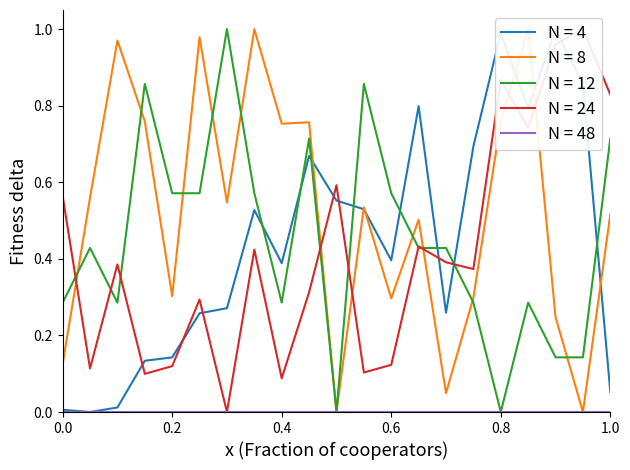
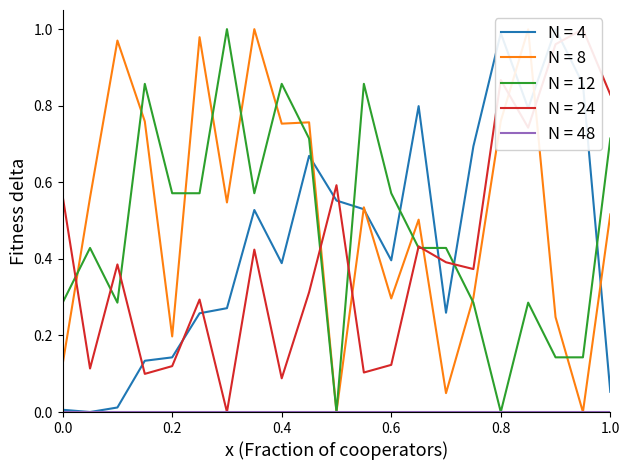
  {
    "N = 4": {
      "0.2": 0.14,
      "0.4": 0.39,
      "0.6": 0.40,
      "1.0": 0.05
    },
    "N = 8": {
      "0.0": 0.13,
-     "0.2": 0.30,
+     "0.2": 0.20,
      "0.4": 0.75,
      "0.6": 0.30,
      "1.0": 0.52
    },
    "N = 12": {
      "0.0": 0.29,
      "0.2": 0.57,
-     "0.4": 0.29,
+     "0.4": 0.86,
      "0.6": 0.57,
      "1.0": 0.71
    },
    "N = 24": {
      "0.0": 0.56,
      "0.2": 0.12,
      "0.4": 0.09,
      "0.6": 0.12,
      "1.0": 0.83
    },
    "N = 48": {
      "0.2": 0.00,
      "0.4": 0.00,
      "0.6": 0.00,
      "1.0": 0.00
    }
  }
